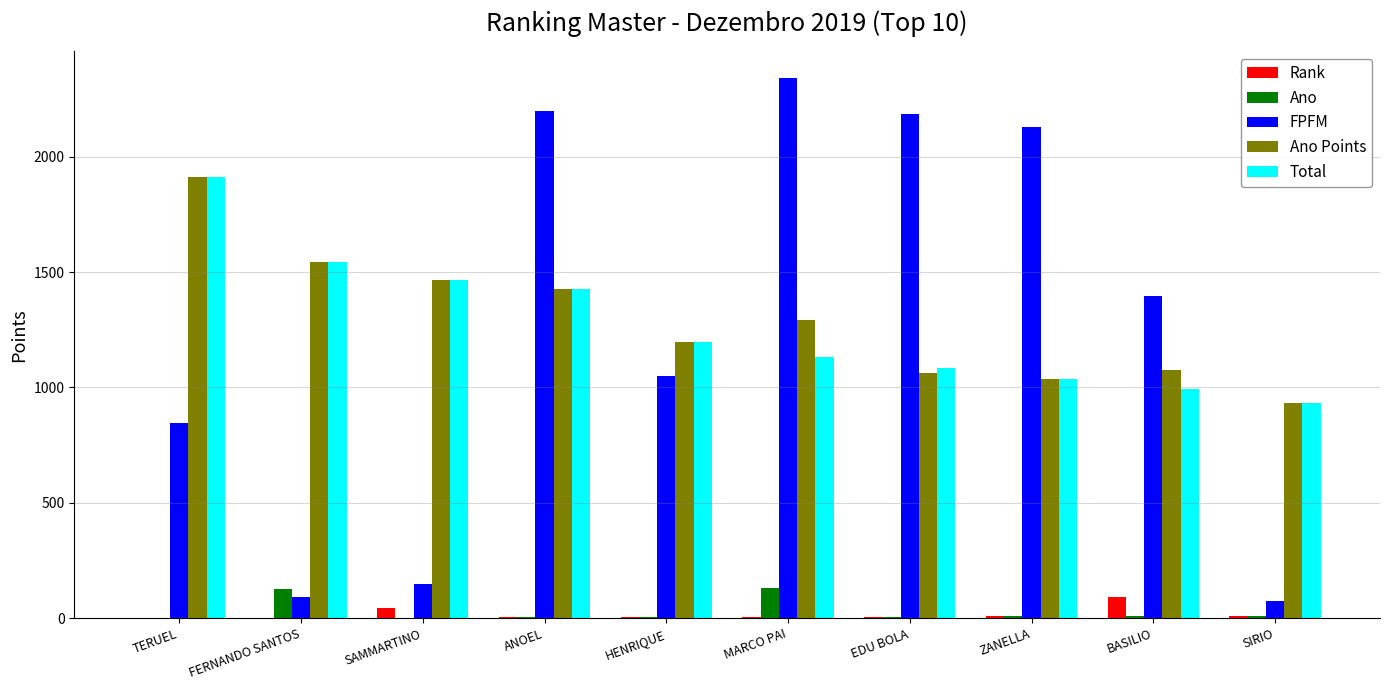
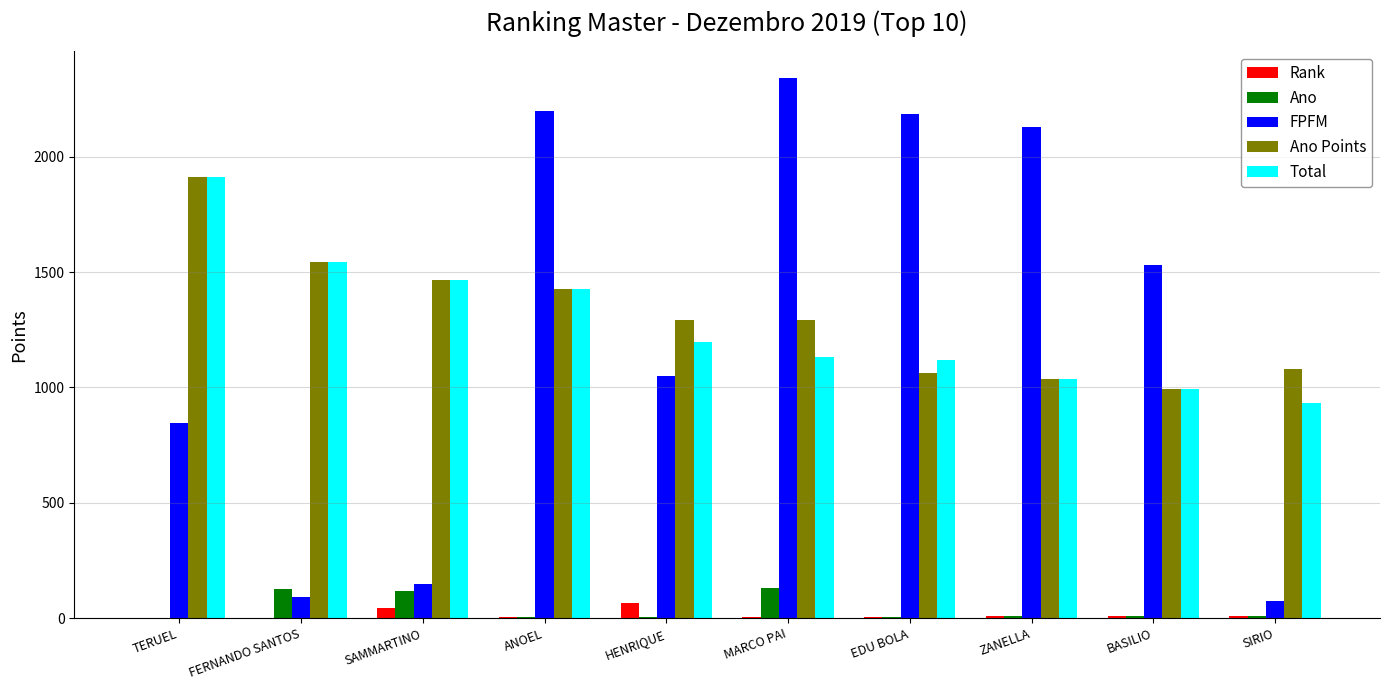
  {
    "Rank": {
      "SAMMARTINO": 40,
-     "HENRIQUE": 10,
-     "BASILIO": 90
+     "HENRIQUE": 70,
+     "BASILIO": 10
    },
    "Ano": {
      "FERNANDO SANTOS": 130,
-     "SAMMARTINO": 0,
+     "SAMMARTINO": 120,
      "MARCO PAI": 130
    },
    "FPFM": {
      "TERUEL": 850,
      "FERNANDO SANTOS": 90,
      "SAMMARTINO": 150,
      "ANOEL": 2200,
      "HENRIQUE": 1050,
      "MARCO PAI": 2340,
      "EDU BOLA": 2180,
      "ZANELLA": 2130,
-     "BASILIO": 1400,
+     "BASILIO": 1530,
      "SIRIO": 80
    },
    "Ano Points": {
      "TERUEL": 1910,
      "FERNANDO SANTOS": 1550,
      "SAMMARTINO": 1470,
      "ANOEL": 1430,
-     "HENRIQUE": 1200,
+     "HENRIQUE": 1290,
      "MARCO PAI": 1290,
      "EDU BOLA": 1060,
      "ZANELLA": 1040,
-     "BASILIO": 1080,
-     "SIRIO": 930
+     "BASILIO": 990,
+     "SIRIO": 1080
    },
    "Total": {
      "TERUEL": 1910,
      "FERNANDO SANTOS": 1550,
      "SAMMARTINO": 1470,
      "ANOEL": 1430,
      "HENRIQUE": 1200,
      "MARCO PAI": 1130,
-     "EDU BOLA": 1090,
+     "EDU BOLA": 1120,
      "ZANELLA": 1040,
      "BASILIO": 990,
      "SIRIO": 930
    }
  }
